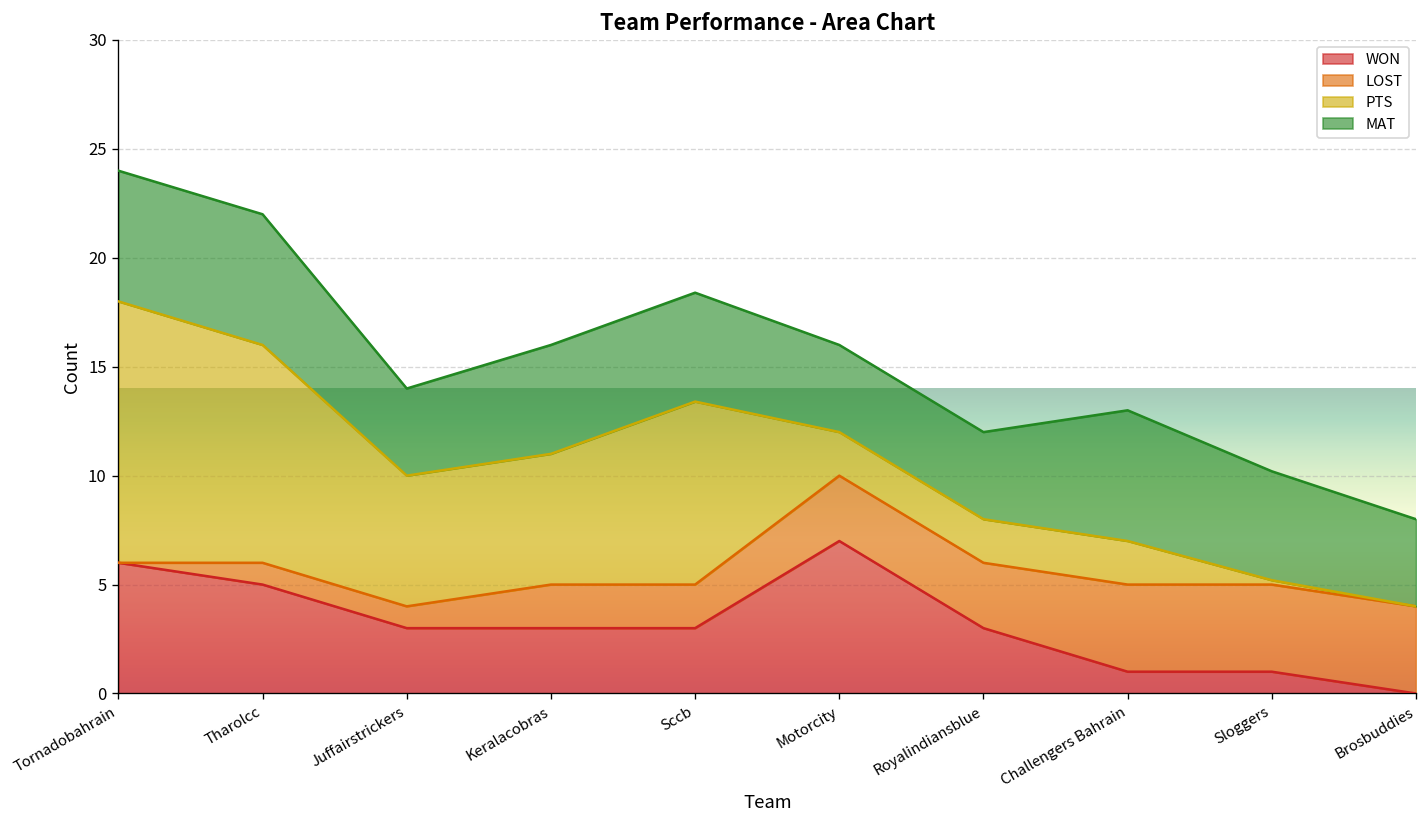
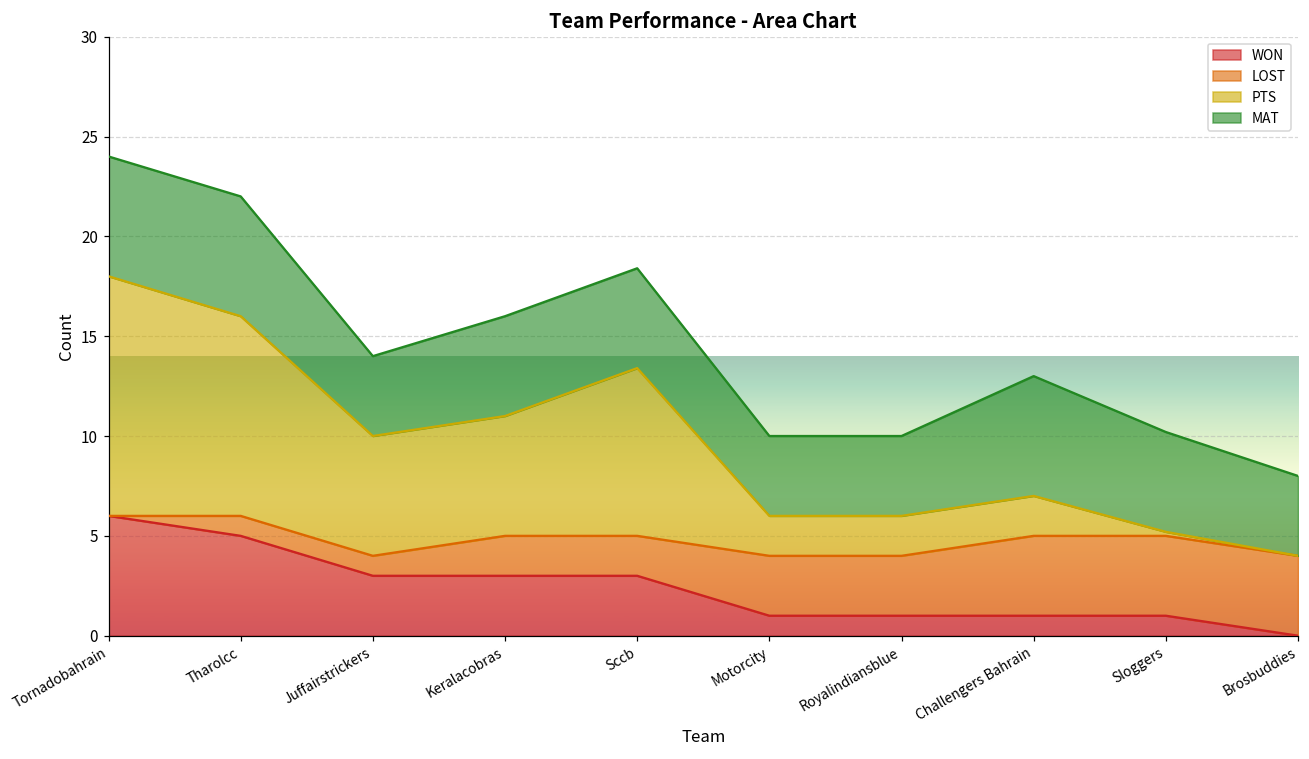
  {
    "WON": {
      "Tharolcc": 5,
      "Juffairstrickers": 3,
      "Keralacobras": 3,
      "Sccb": 3,
-     "Motorcity": 7,
-     "Royalindiansblue": 3,
+     "Motorcity": 1,
+     "Royalindiansblue": 1,
      "Challengers Bahrain": 1,
      "Sloggers": 1,
      "Brosbuddies": 0
    },
    "LOST": {
      "Tharolcc": 6,
      "Juffairstrickers": 4,
      "Keralacobras": 5,
      "Sccb": 5,
      "Challengers Bahrain": 5,
      "Sloggers": 5
    },
    "PTS": {
      "Tornadobahrain": 12,
      "Tharolcc": 10,
      "Juffairstrickers": 6,
      "Keralacobras": 6,
      "Sccb": 8.4,
      "Motorcity": 2,
      "Royalindiansblue": 2,
      "Challengers Bahrain": 2,
      "Sloggers": 0.2
    },
    "MAT": {
      "Tornadobahrain": 6,
      "Tharolcc": 6,
      "Juffairstrickers": 4,
      "Keralacobras": 5,
      "Sccb": 5,
      "Motorcity": 4,
      "Royalindiansblue": 4,
      "Challengers Bahrain": 6,
      "Sloggers": 5,
      "Brosbuddies": 4
    }
  }
